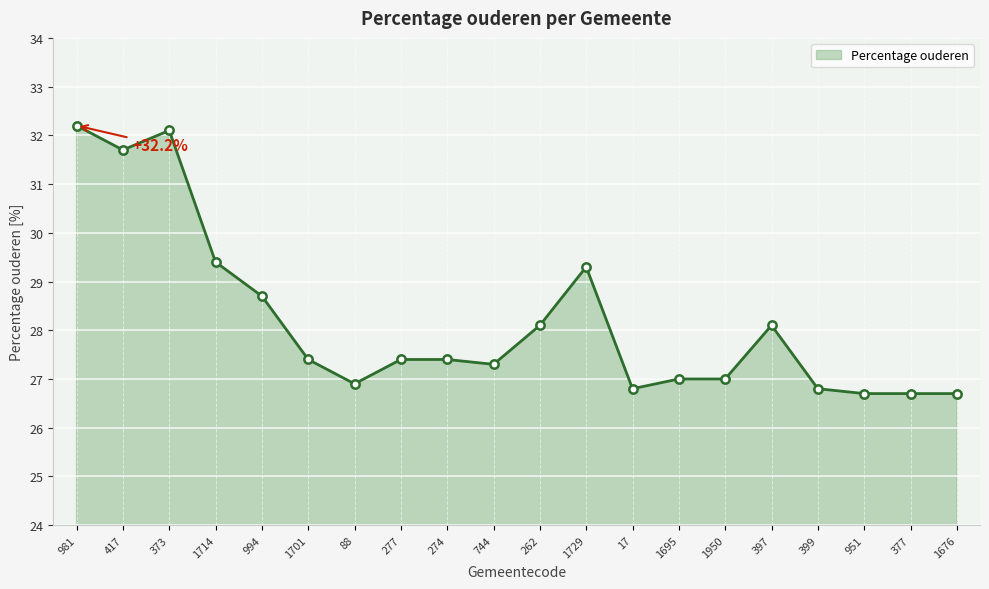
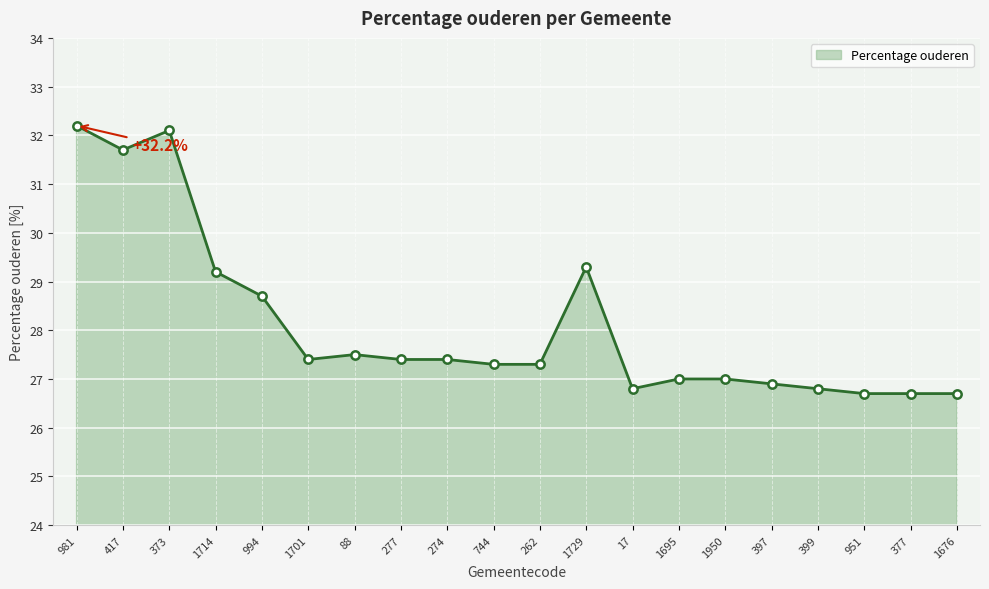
  {
    "981": 32.2,
-   "1714": 29.4,
+   "1714": 29.2,
    "994": 28.7,
    "1701": 27.4,
-   "88": 26.9,
+   "88": 27.5,
    "277": 27.4,
    "274": 27.4,
    "744": 27.3,
-   "262": 28.1,
+   "262": 27.3,
    "1729": 29.3,
    "17": 26.8,
    "1695": 27.0,
    "1950": 27.0,
-   "397": 28.1,
+   "397": 26.9,
    "399": 26.8,
    "951": 26.7,
    "377": 26.7,
    "1676": 26.7
  }
